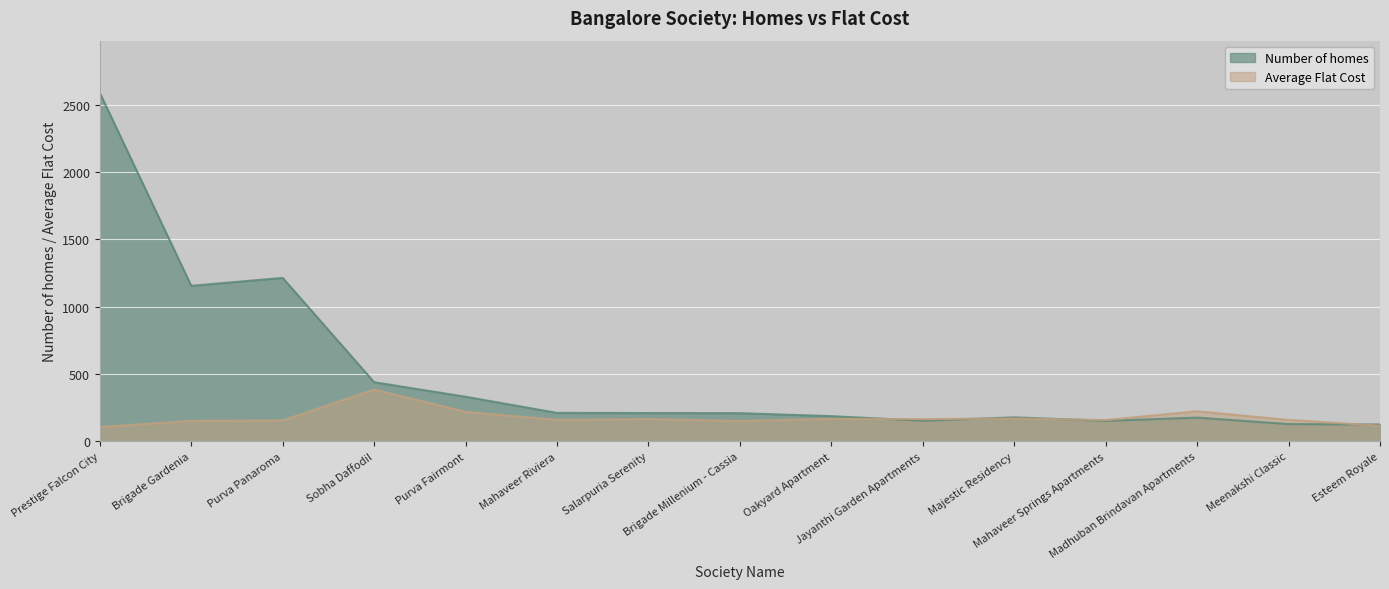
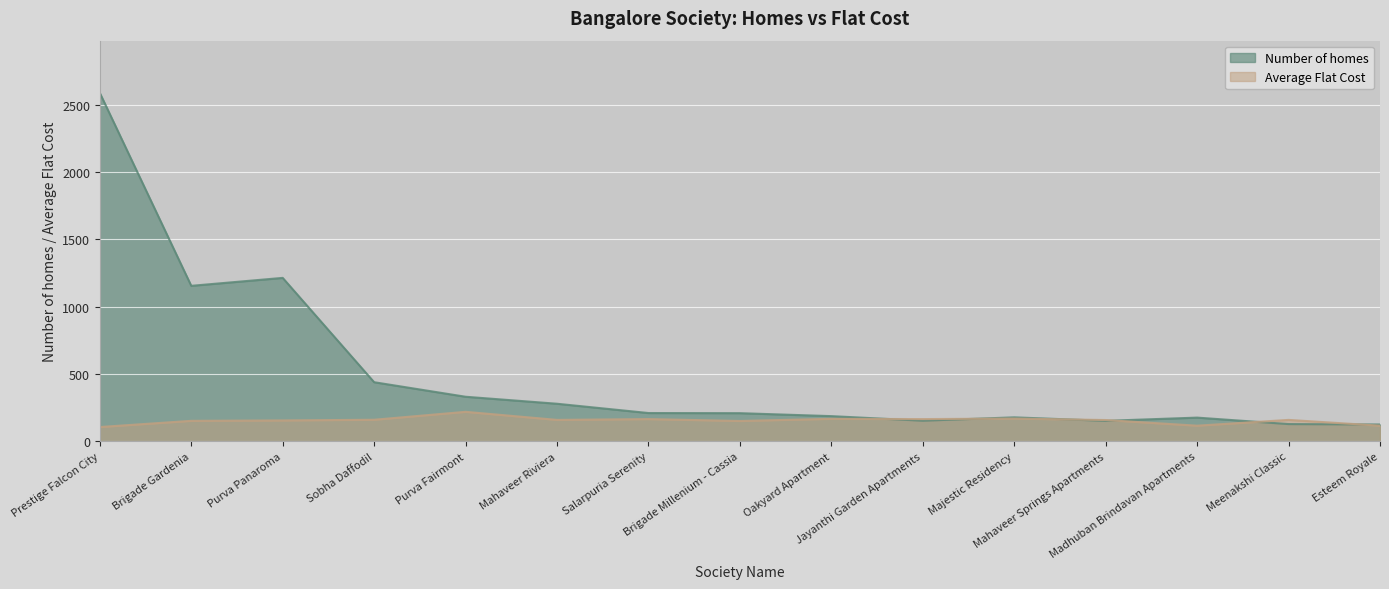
  {
    "Number of homes": {
      "Prestige Falcon City": 2590,
      "Brigade Gardenia": 1160,
      "Purva Panaroma": 1210,
      "Sobha Daffodil": 440,
      "Purva Fairmont": 330,
-     "Mahaveer Riviera": 210,
+     "Mahaveer Riviera": 280,
      "Salarpuria Serenity": 210,
      "Brigade Millenium - Cassia": 210,
      "Oakyard Apartment": 190,
      "Madhuban Brindavan Apartments": 180,
      "Meenakshi Classic": 130
    },
    "Average Flat Cost": {
      "Prestige Falcon City": 110,
      "Brigade Gardenia": 150,
      "Purva Panaroma": 160,
-     "Sobha Daffodil": 380,
+     "Sobha Daffodil": 160,
      "Purva Fairmont": 220,
      "Mahaveer Riviera": 160,
      "Salarpuria Serenity": 170,
      "Brigade Millenium - Cassia": 150,
      "Oakyard Apartment": 170,
-     "Madhuban Brindavan Apartments": 220,
+     "Madhuban Brindavan Apartments": 120,
      "Meenakshi Classic": 160
    }
  }
